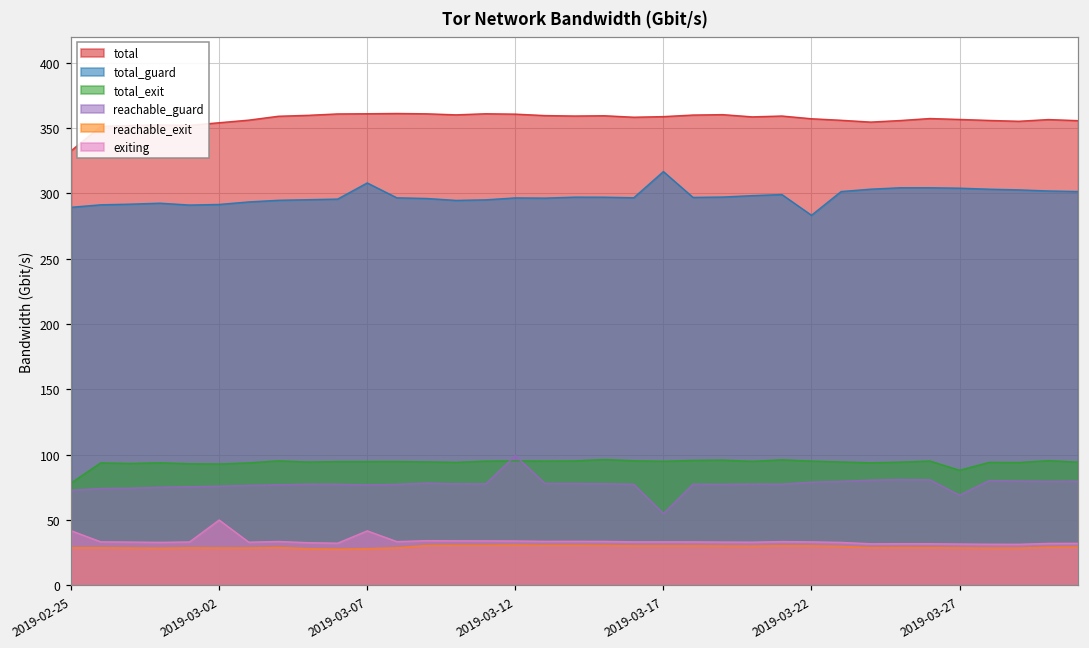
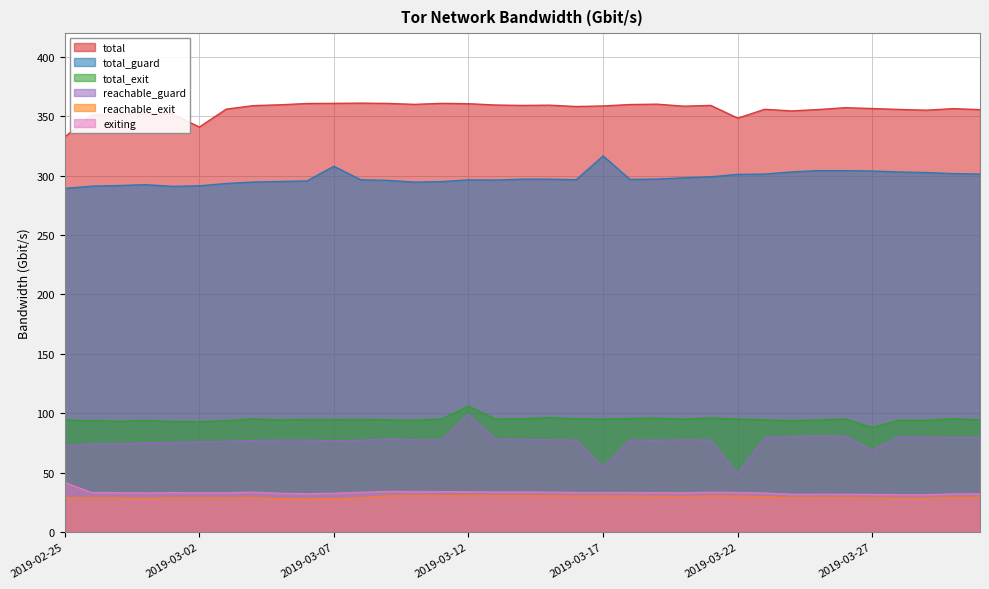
  {
    "total": {
      "2019-02-25": 333,
-     "2019-03-02": 354,
+     "2019-03-02": 341,
      "2019-03-07": 361,
      "2019-03-12": 361,
      "2019-03-17": 359,
-     "2019-03-22": 357,
+     "2019-03-22": 349,
      "2019-03-27": 357
    },
    "total_guard": {
      "2019-02-25": 289,
      "2019-03-02": 292,
      "2019-03-07": 308,
      "2019-03-12": 297,
      "2019-03-17": 317,
-     "2019-03-22": 283,
+     "2019-03-22": 301,
      "2019-03-27": 304
    },
    "total_exit": {
-     "2019-02-25": 78,
+     "2019-02-25": 94,
      "2019-03-02": 93,
      "2019-03-07": 95,
-     "2019-03-12": 95,
+     "2019-03-12": 106,
      "2019-03-17": 95,
      "2019-03-22": 95,
      "2019-03-27": 88
    },
    "reachable_guard": {
      "2019-02-25": 73,
      "2019-03-02": 76,
      "2019-03-07": 77,
      "2019-03-12": 99,
      "2019-03-17": 55,
-     "2019-03-22": 79,
+     "2019-03-22": 49,
      "2019-03-27": 69
    },
    "reachable_exit": {
      "2019-02-25": 29,
      "2019-03-02": 29,
      "2019-03-07": 28,
      "2019-03-12": 31,
      "2019-03-17": 30,
      "2019-03-22": 30,
      "2019-03-27": 29
    },
    "exiting": {
      "2019-02-25": 42,
-     "2019-03-02": 50,
-     "2019-03-07": 42,
+     "2019-03-02": 33,
+     "2019-03-07": 33,
      "2019-03-12": 34,
      "2019-03-17": 33,
      "2019-03-22": 33,
      "2019-03-27": 32
    }
  }
